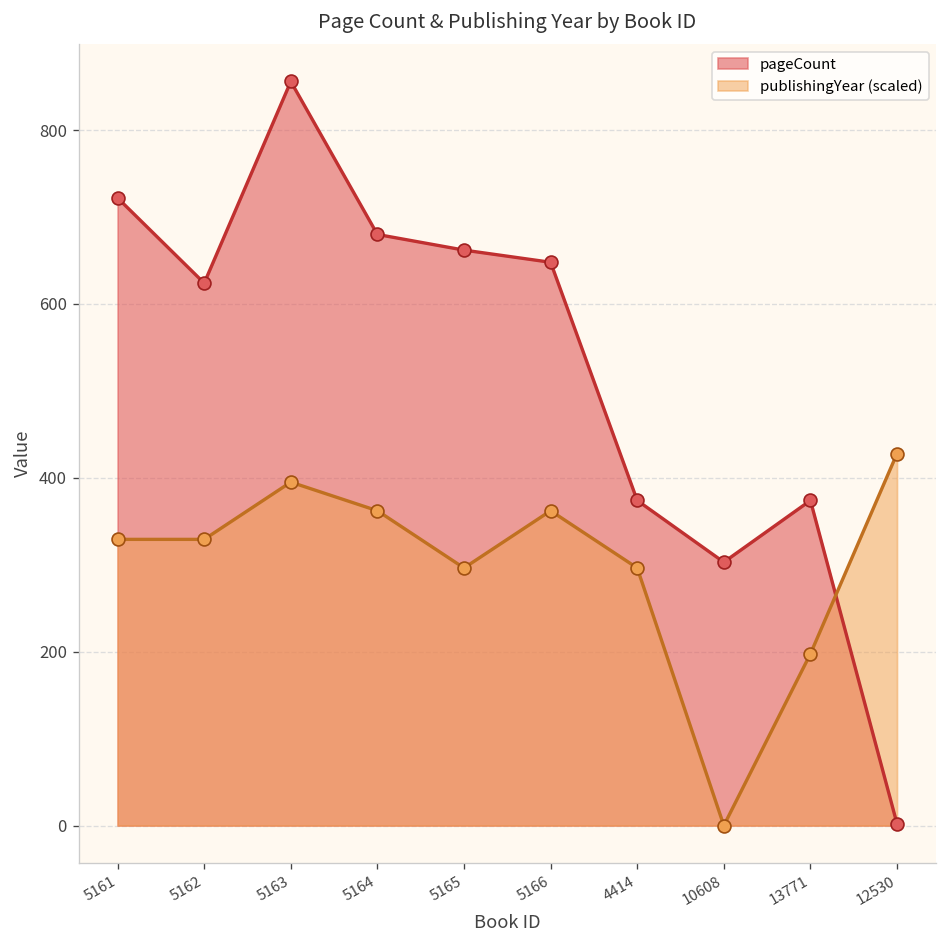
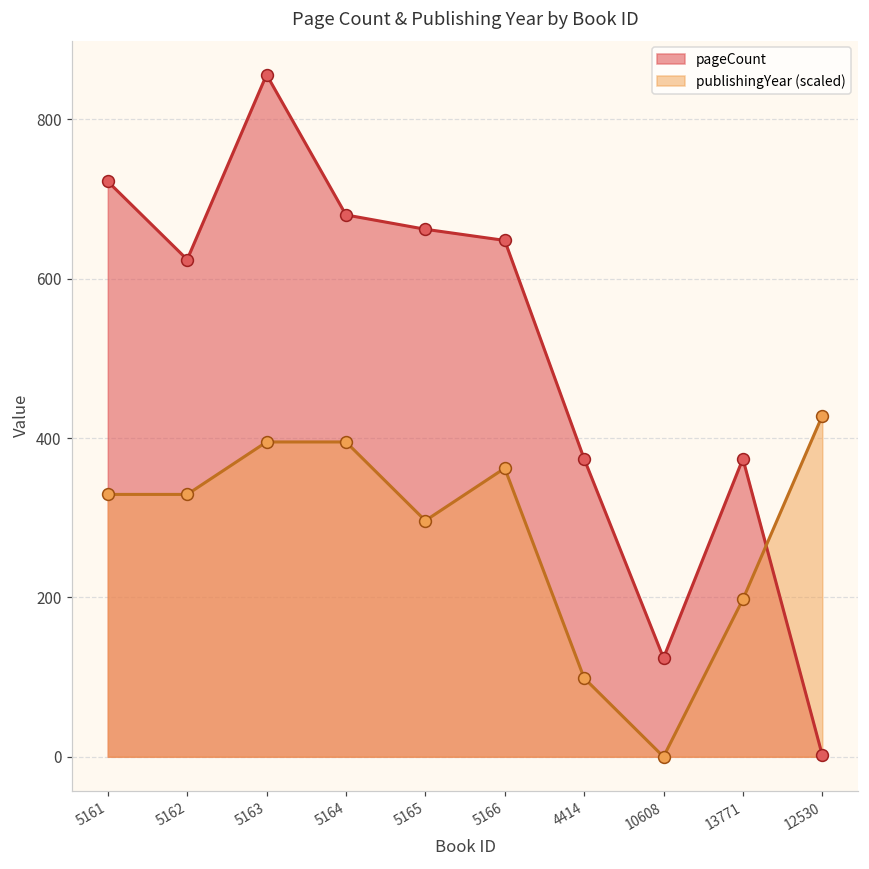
  {
    "pageCount": {
      "5161": 720,
      "5162": 620,
      "5163": 860,
      "5164": 680,
      "5165": 660,
      "5166": 650,
      "4414": 370,
-     "10608": 300,
+     "10608": 120,
      "13771": 370,
      "12530": 0
    },
    "publishingYear (scaled)": {
      "5161": 330,
      "5162": 330,
      "5163": 400,
-     "5164": 360,
+     "5164": 400,
      "5165": 300,
      "5166": 360,
-     "4414": 300,
+     "4414": 100,
      "10608": 0,
      "13771": 200,
      "12530": 430
    }
  }
